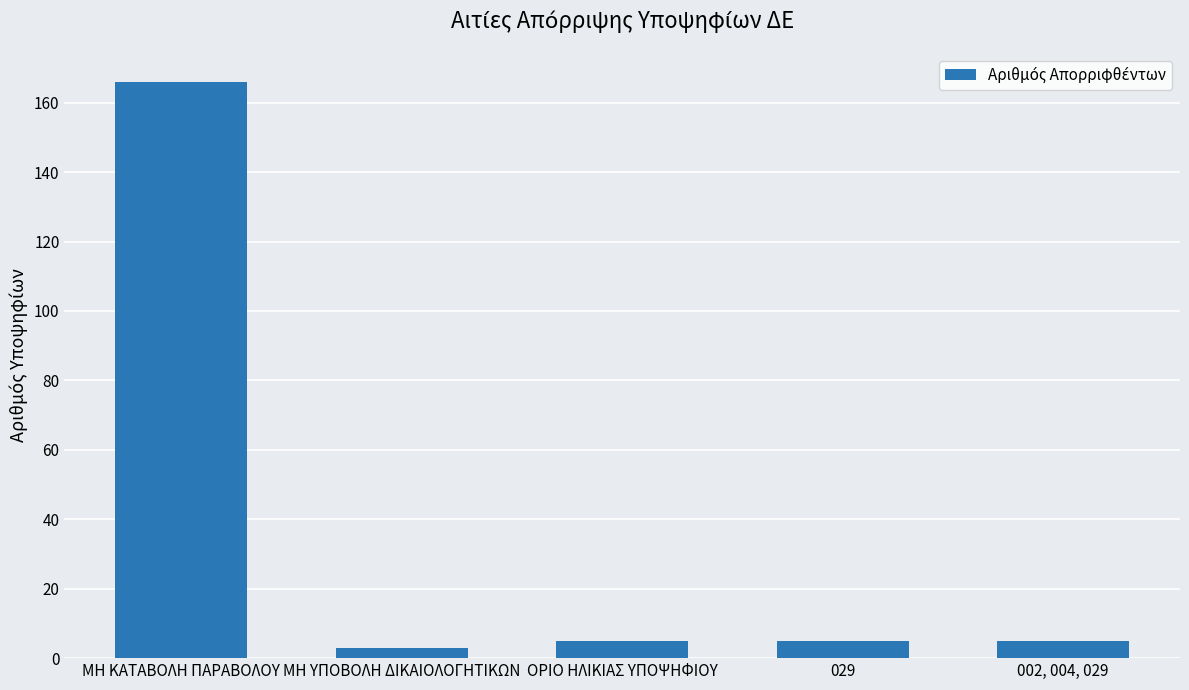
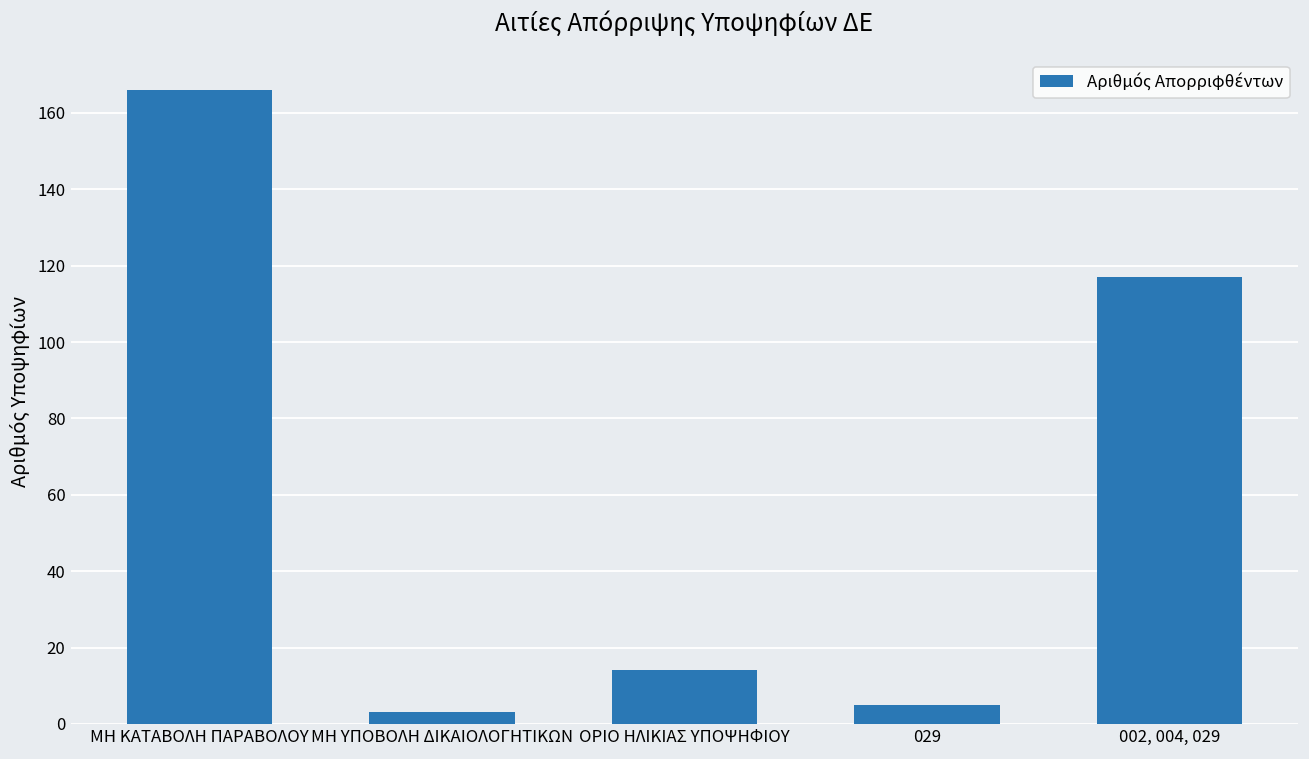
  {
    "ΜΗ ΚΑΤΑΒΟΛΗ ΠΑΡΑΒΟΛΟΥ": 166,
    "ΜΗ ΥΠΟΒΟΛΗ ΔΙΚΑΙΟΛΟΓΗΤΙΚΩΝ": 3,
-   "ΟΡΙΟ ΗΛΙΚΙΑΣ ΥΠΟΨΗΦΙΟΥ": 5,
+   "ΟΡΙΟ ΗΛΙΚΙΑΣ ΥΠΟΨΗΦΙΟΥ": 14,
    "029": 5,
-   "002, 004, 029": 5
+   "002, 004, 029": 117
  }
